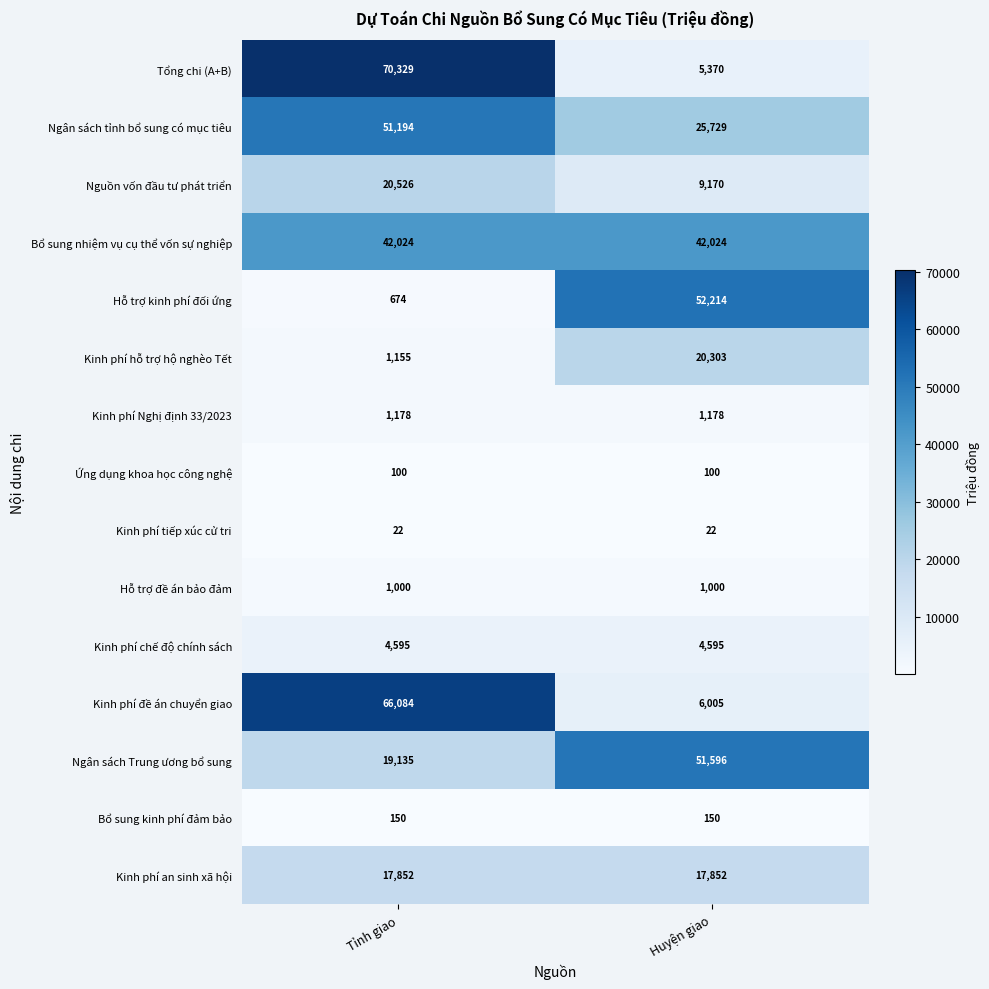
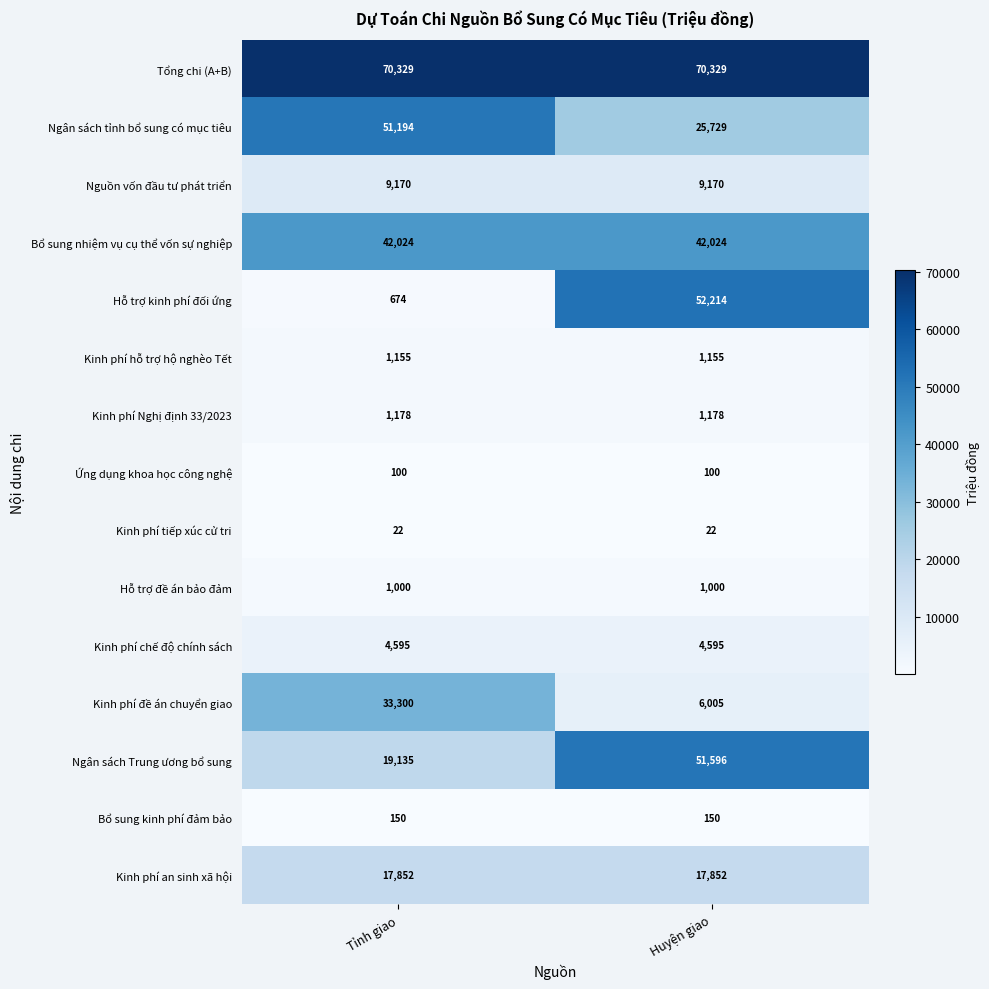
  {
    "Tổng chi (A+B)": {
      "Tỉnh giao": "70,329",
-     "Huyện giao": "5,370"
+     "Huyện giao": "70,329"
    },
    "Ngân sách tỉnh bổ sung có mục tiêu": {
      "Tỉnh giao": "51,194",
      "Huyện giao": "25,729"
    },
    "Nguồn vốn đầu tư phát triển": {
-     "Tỉnh giao": "20,526",
+     "Tỉnh giao": "9,170",
      "Huyện giao": "9,170"
    },
    "Bổ sung nhiệm vụ cụ thể vốn sự nghiệp": {
      "Tỉnh giao": "42,024",
      "Huyện giao": "42,024"
    },
    "Hỗ trợ kinh phí đối ứng": {
      "Tỉnh giao": "674",
      "Huyện giao": "52,214"
    },
    "Kinh phí hỗ trợ hộ nghèo Tết": {
      "Tỉnh giao": "1,155",
-     "Huyện giao": "20,303"
+     "Huyện giao": "1,155"
    },
    "Kinh phí Nghị định 33/2023": {
      "Tỉnh giao": "1,178",
      "Huyện giao": "1,178"
    },
    "Ứng dụng khoa học công nghệ": {
      "Tỉnh giao": "100",
      "Huyện giao": "100"
    },
    "Kinh phí tiếp xúc cử tri": {
      "Tỉnh giao": "22",
      "Huyện giao": "22"
    },
    "Hỗ trợ đề án bảo đảm": {
      "Tỉnh giao": "1,000",
      "Huyện giao": "1,000"
    },
    "Kinh phí chế độ chính sách": {
      "Tỉnh giao": "4,595",
      "Huyện giao": "4,595"
    },
    "Kinh phí đề án chuyển giao": {
-     "Tỉnh giao": "66,084",
+     "Tỉnh giao": "33,300",
      "Huyện giao": "6,005"
    },
    "Ngân sách Trung ương bổ sung": {
      "Tỉnh giao": "19,135",
      "Huyện giao": "51,596"
    },
    "Bổ sung kinh phí đảm bảo": {
      "Tỉnh giao": "150",
      "Huyện giao": "150"
    },
    "Kinh phí an sinh xã hội": {
      "Tỉnh giao": "17,852",
      "Huyện giao": "17,852"
    }
  }
